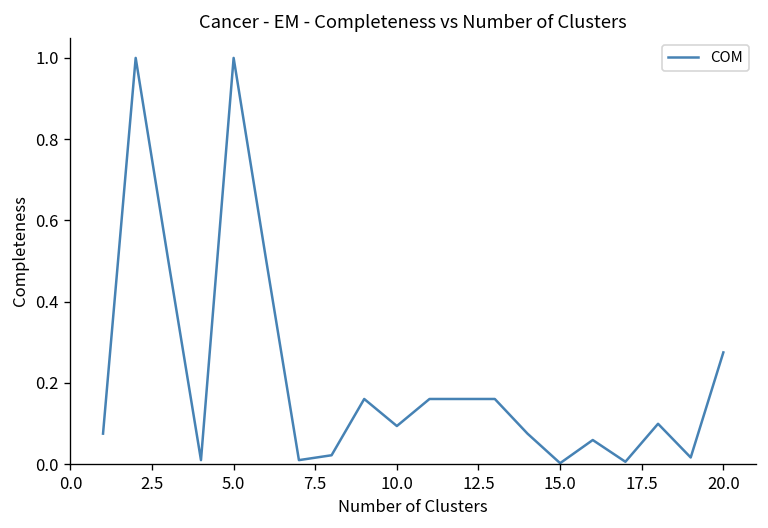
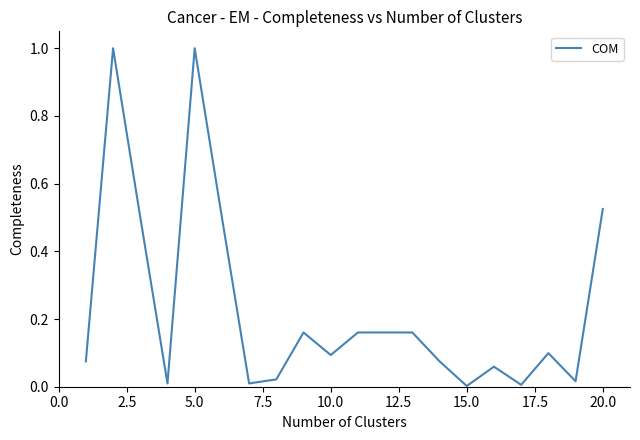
  {
    "5.0": 1.00,
    "10.0": 0.09,
    "15.0": 0.00,
-   "20.0": 0.27
+   "20.0": 0.53
  }
